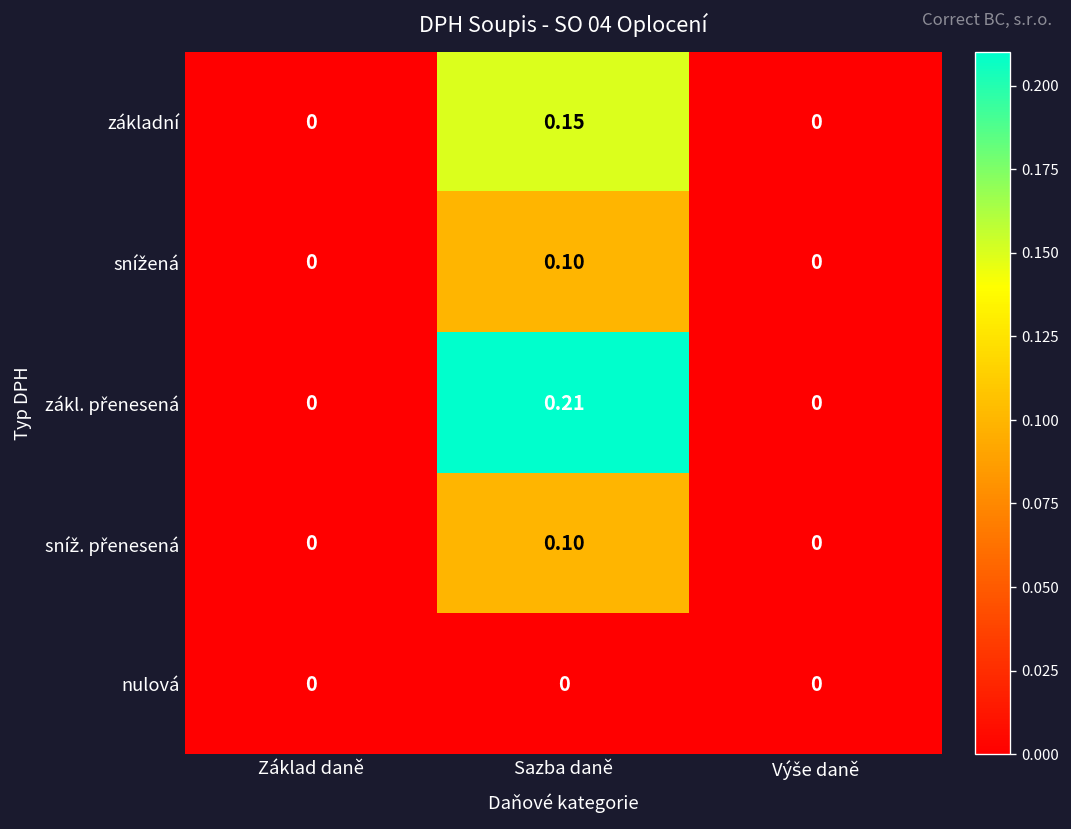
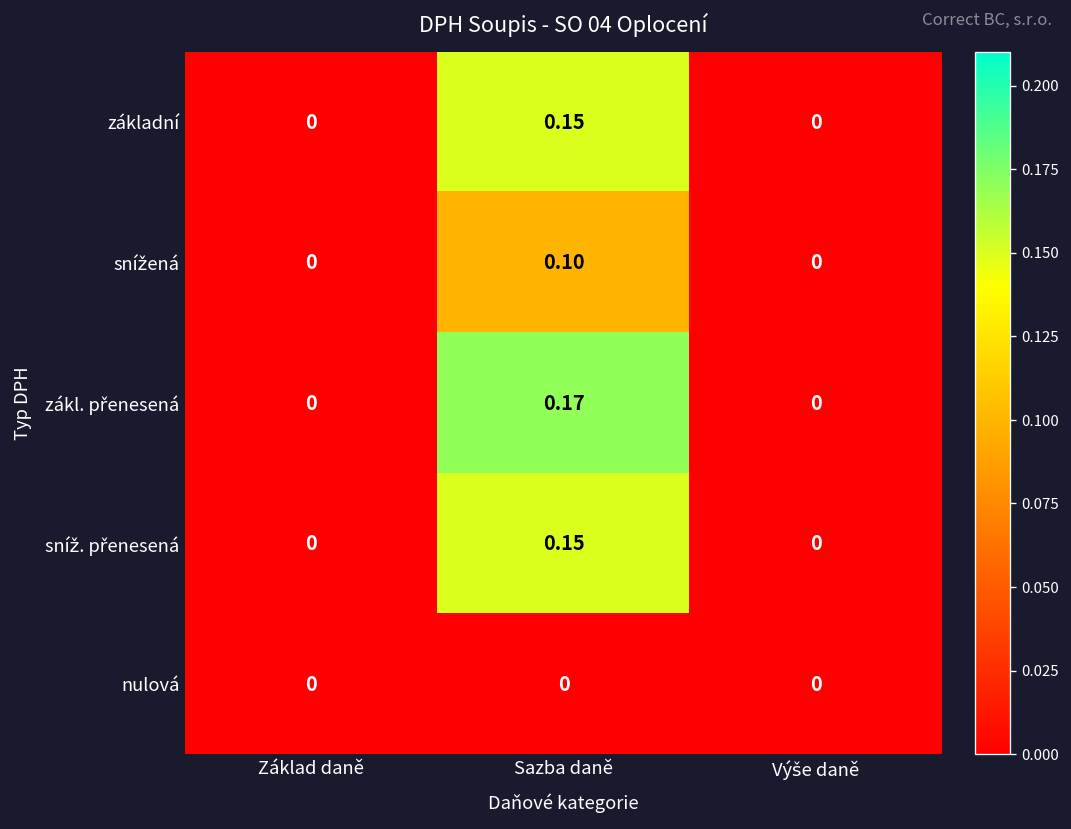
  {
    "základní": {
      "Základ daně": 0,
      "Sazba daně": 0.15,
      "Výše daně": 0
    },
    "snížená": {
      "Základ daně": 0,
      "Sazba daně": 0.10,
      "Výše daně": 0
    },
    "zákl. přenesená": {
      "Základ daně": 0,
-     "Sazba daně": 0.21,
+     "Sazba daně": 0.17,
      "Výše daně": 0
    },
    "sníž. přenesená": {
      "Základ daně": 0,
-     "Sazba daně": 0.10,
+     "Sazba daně": 0.15,
      "Výše daně": 0
    },
    "nulová": {
      "Základ daně": 0,
      "Sazba daně": 0,
      "Výše daně": 0
    }
  }
